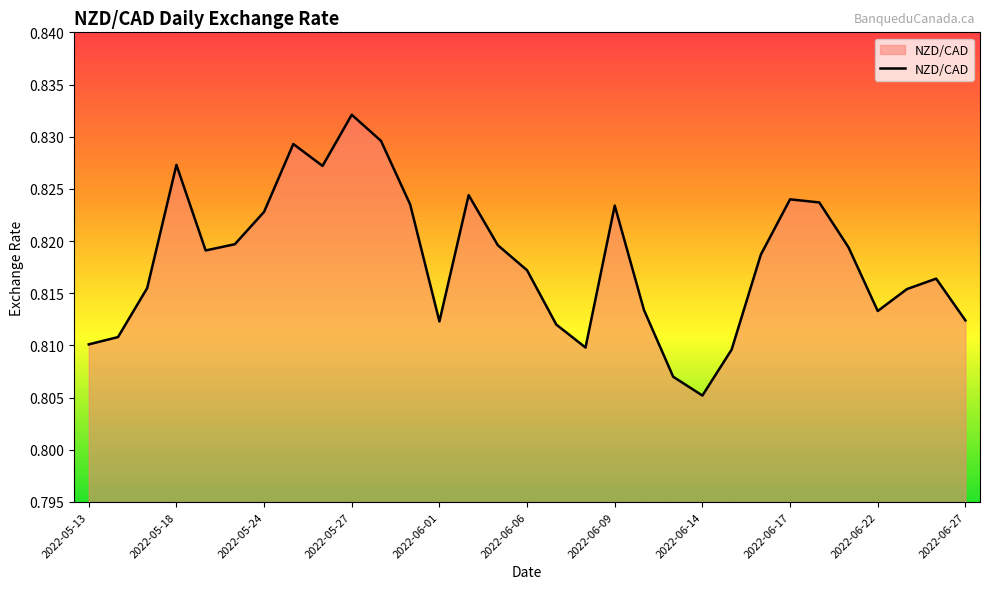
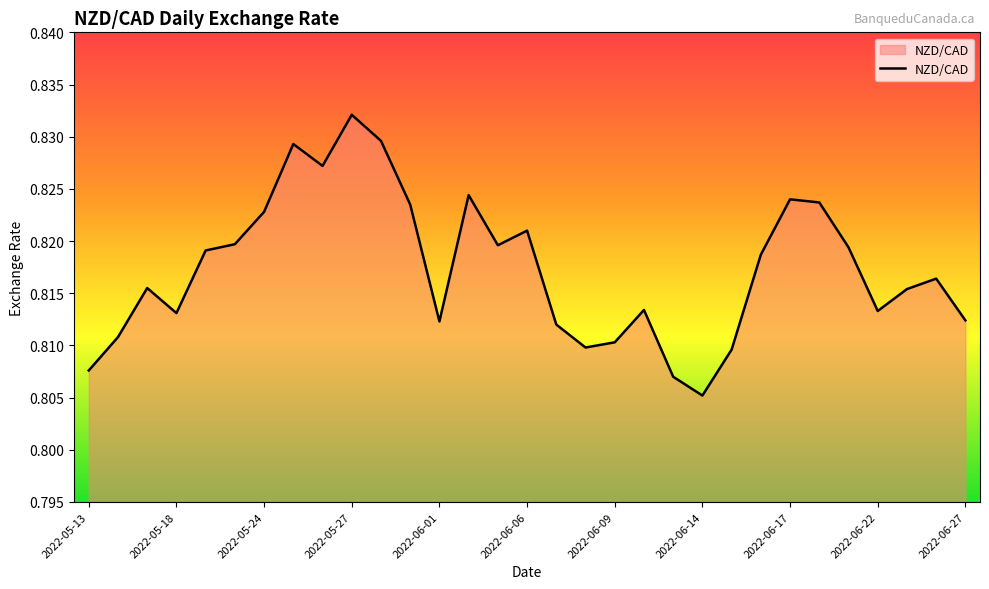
  {
-   "2022-05-13": 0.8101,
-   "2022-05-18": 0.8273,
+   "2022-05-13": 0.8076,
+   "2022-05-18": 0.8131,
    "2022-05-24": 0.8228,
    "2022-05-27": 0.8321,
    "2022-06-01": 0.8123,
-   "2022-06-06": 0.8172,
-   "2022-06-09": 0.8234,
+   "2022-06-06": 0.8210,
+   "2022-06-09": 0.8103,
    "2022-06-14": 0.8052,
    "2022-06-17": 0.8240,
    "2022-06-22": 0.8133,
    "2022-06-27": 0.8124
  }
